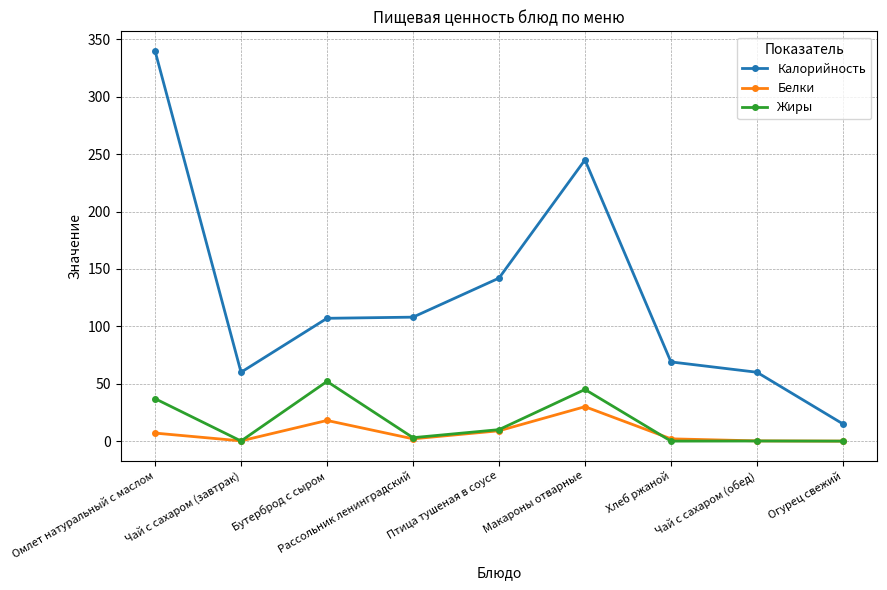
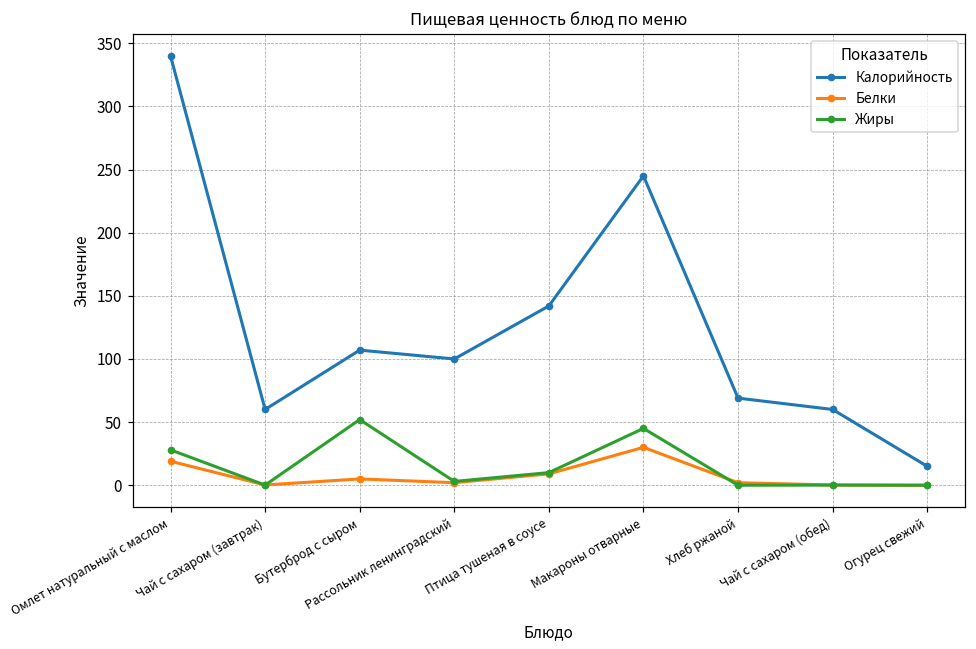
  {
    "Калорийность": {
      "Омлет натуральный с маслом": 340,
      "Чай с сахаром (завтрак)": 60,
      "Бутерброд с сыром": 107,
-     "Рассольник ленинградский": 108,
+     "Рассольник ленинградский": 100,
      "Птица тушеная в соусе": 142,
      "Макароны отварные": 245,
      "Хлеб ржаной": 69,
      "Чай с сахаром (обед)": 60,
      "Огурец свежий": 15
    },
    "Белки": {
-     "Омлет натуральный с маслом": 7,
-     "Бутерброд с сыром": 18,
+     "Омлет натуральный с маслом": 19,
+     "Бутерброд с сыром": 5,
      "Макароны отварные": 30
    },
    "Жиры": {
-     "Омлет натуральный с маслом": 37,
+     "Омлет натуральный с маслом": 28,
      "Бутерброд с сыром": 52,
      "Макароны отварные": 45
    }
  }
